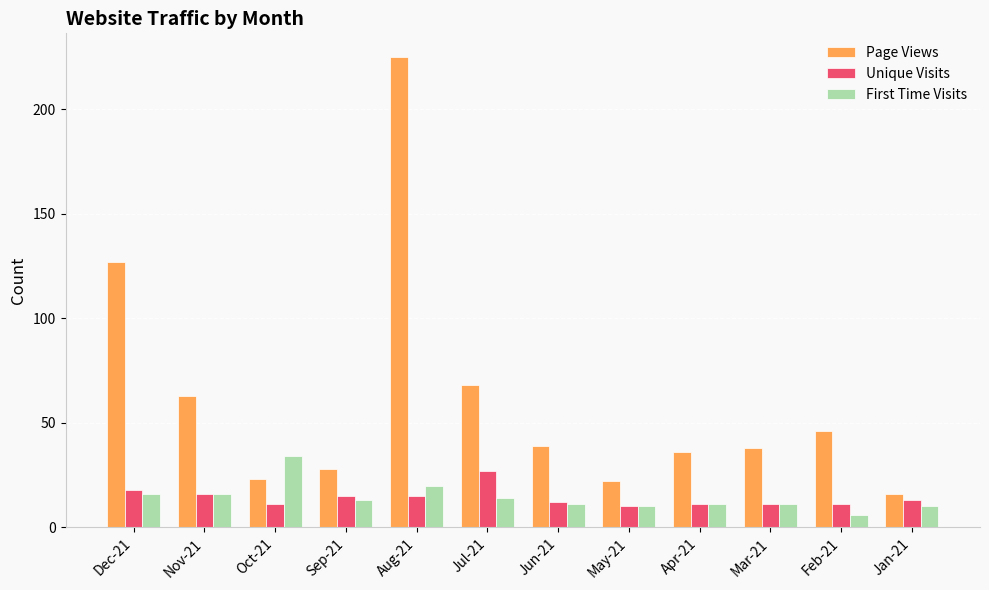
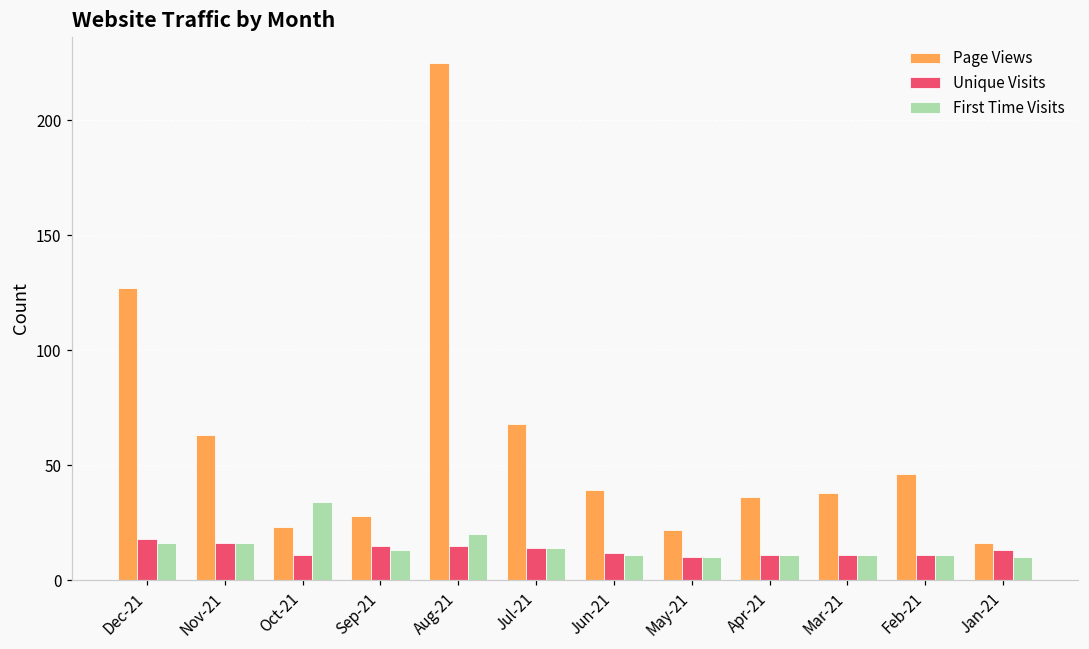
  {
    "Page Views": {
      "Dec-21": 127,
      "Nov-21": 63,
      "Oct-21": 23,
      "Sep-21": 28,
      "Aug-21": 225,
      "Jul-21": 68,
      "Jun-21": 39,
      "May-21": 22,
      "Apr-21": 36,
      "Mar-21": 38,
      "Feb-21": 46,
      "Jan-21": 16
    },
    "Unique Visits": {
      "Dec-21": 18,
      "Nov-21": 16,
      "Oct-21": 11,
      "Sep-21": 15,
      "Aug-21": 15,
-     "Jul-21": 27,
+     "Jul-21": 14,
      "Jun-21": 12,
      "May-21": 10,
      "Apr-21": 11,
      "Mar-21": 11,
      "Feb-21": 11,
      "Jan-21": 13
    },
    "First Time Visits": {
      "Dec-21": 16,
      "Nov-21": 16,
      "Oct-21": 34,
      "Sep-21": 13,
      "Aug-21": 20,
      "Jul-21": 14,
      "Jun-21": 11,
      "May-21": 10,
      "Apr-21": 11,
      "Mar-21": 11,
-     "Feb-21": 6,
+     "Feb-21": 11,
      "Jan-21": 10
    }
  }
